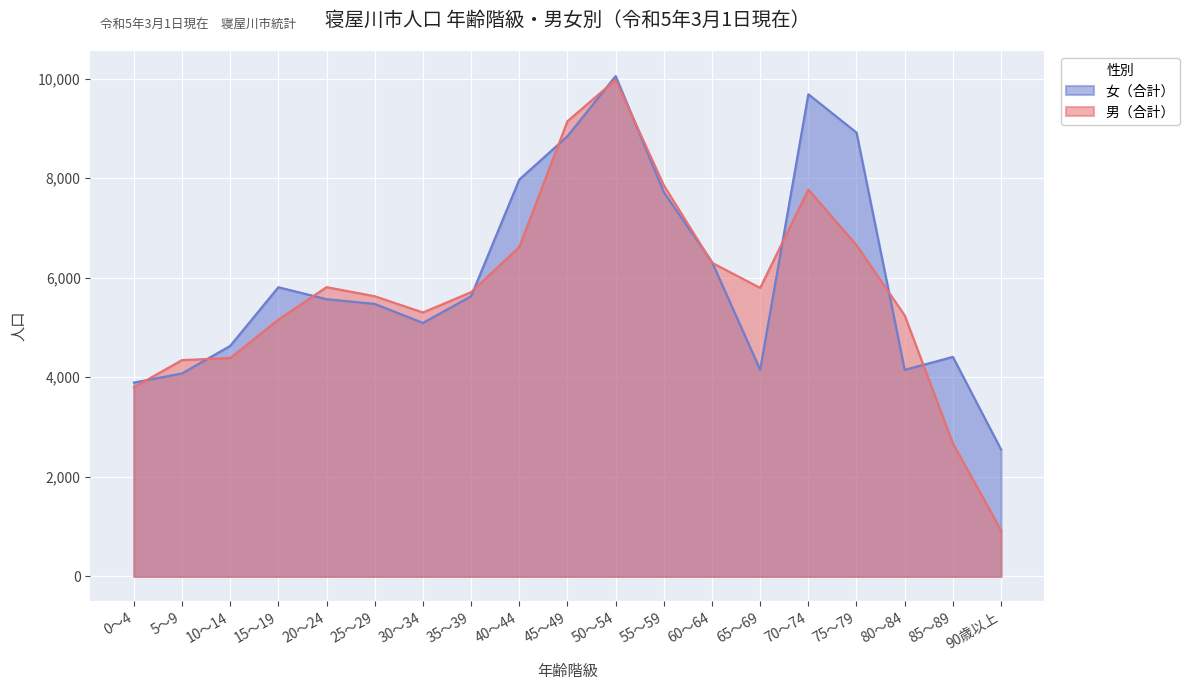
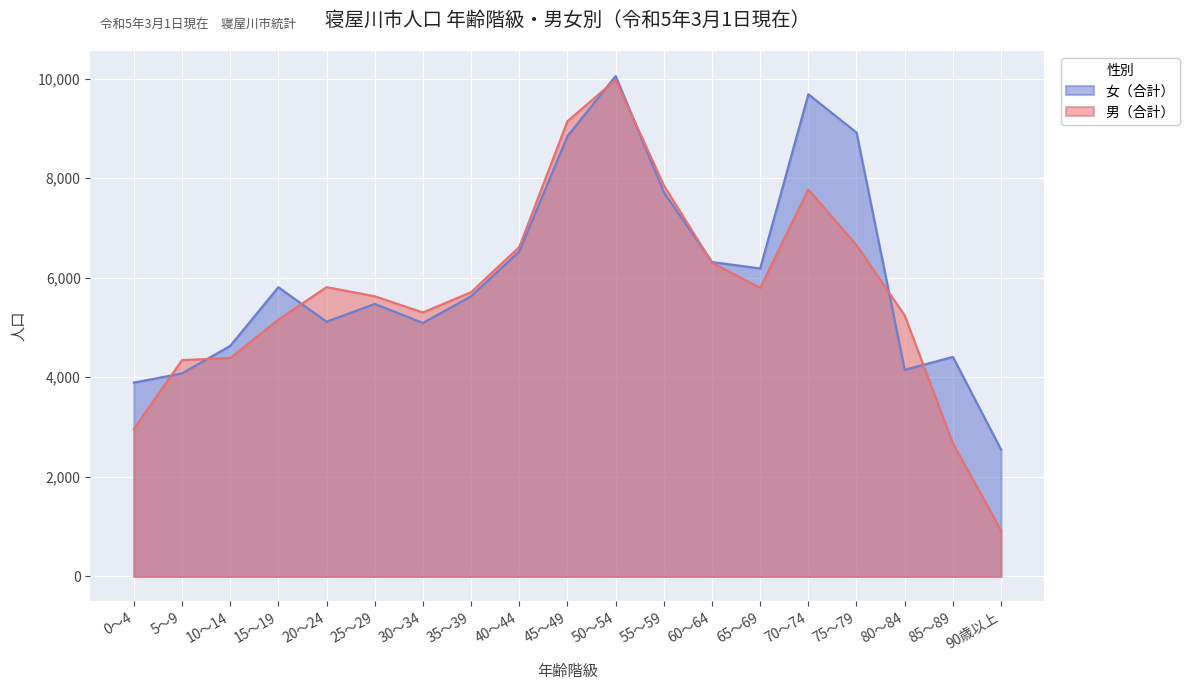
  {
    "女（合計）": {
      "0～4": "3,900",
      "5～9": "4,100",
      "10～14": "4,600",
      "15～19": "5,800",
-     "20～24": "5,600",
+     "20～24": "5,100",
      "25～29": "5,500",
      "30～34": "5,100",
      "35～39": "5,600",
-     "40～44": "8,000",
+     "40～44": "6,500",
      "45～49": "8,800",
      "50～54": "10,100",
      "55～59": "7,700",
-     "65～69": "4,200",
+     "65～69": "6,200",
      "70～74": "9,700",
      "75～79": "8,900",
      "80～84": "4,100",
      "85～89": "4,400",
      "90歳以上": "2,600"
    },
    "男（合計）": {
-     "0～4": "3,800",
+     "0～4": "3,000",
      "5～9": "4,300",
      "10～14": "4,400",
      "15～19": "5,200",
      "20～24": "5,800",
      "25～29": "5,600",
      "30～34": "5,300",
      "35～39": "5,700",
      "40～44": "6,600",
      "45～49": "9,100",
      "50～54": "10,000",
      "55～59": "7,900",
      "65～69": "5,800",
      "70～74": "7,800",
      "75～79": "6,700",
      "80～84": "5,200",
      "85～89": "2,700",
      "90歳以上": "900"
    }
  }
